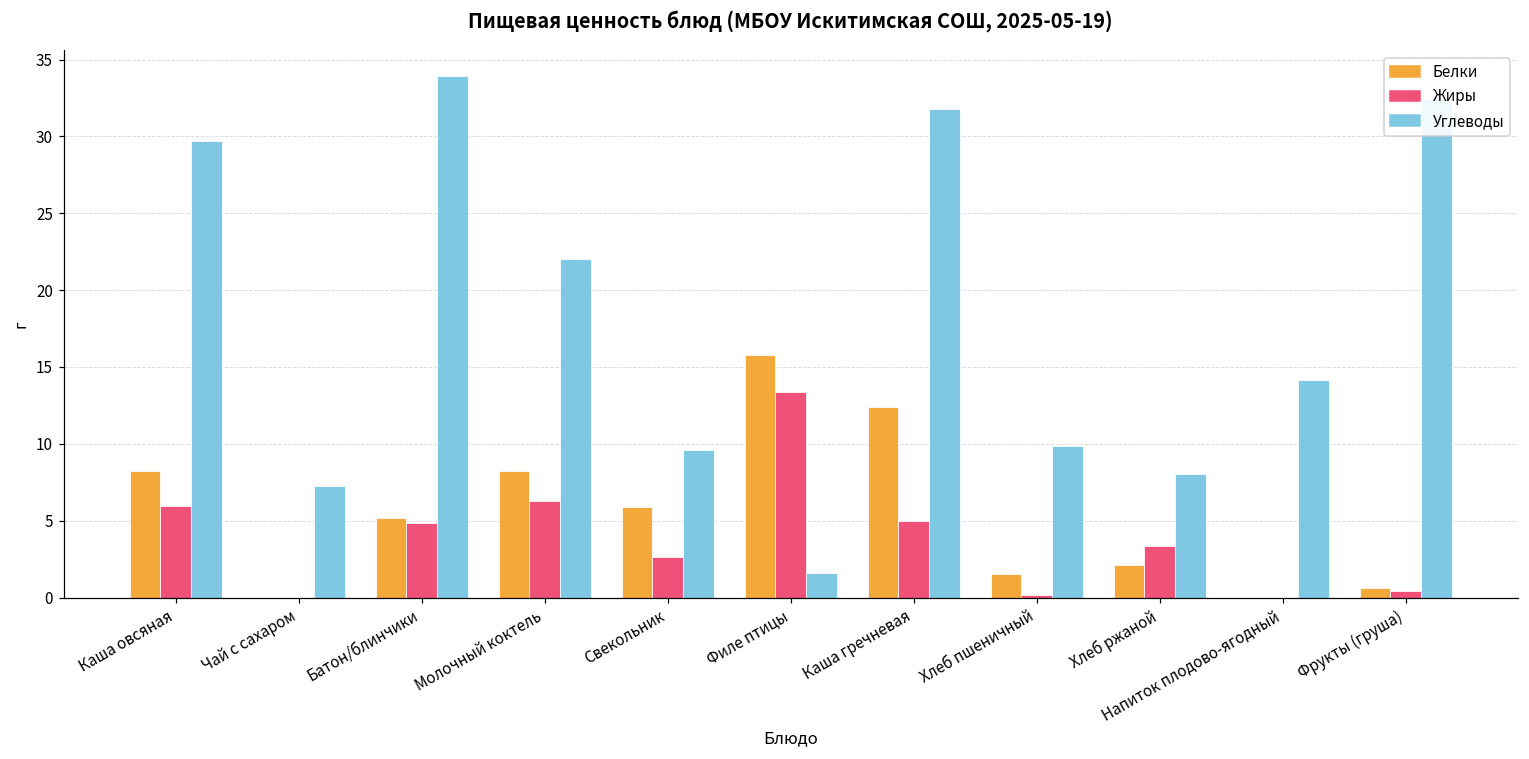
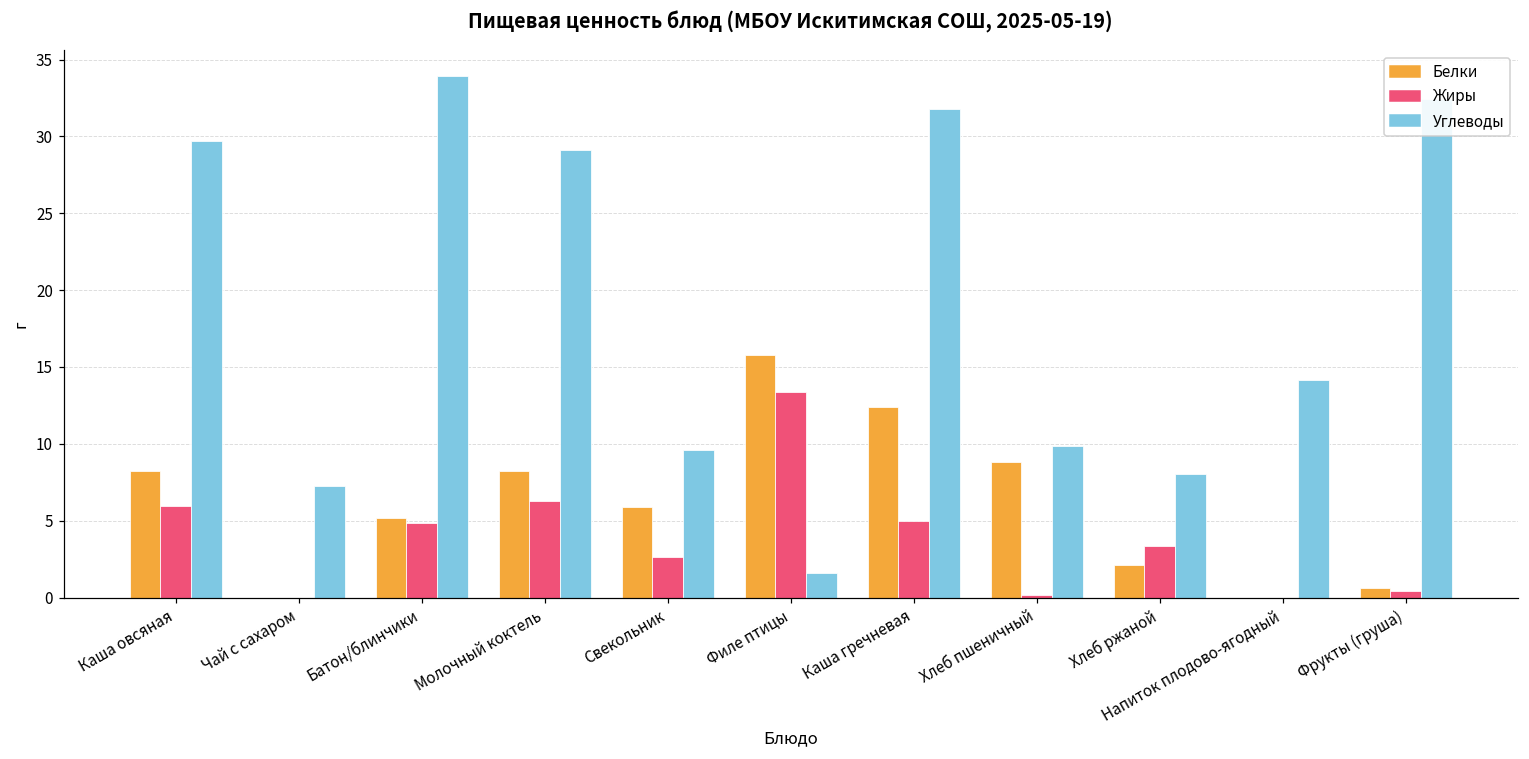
  {
    "Белки": {
      "Каша овсяная": 8.2,
      "Чай с сахаром": 0.0,
      "Батон/блинчики": 5.2,
      "Молочный коктель": 8.3,
      "Свекольник": 5.9,
      "Филе птицы": 15.8,
      "Каша гречневая": 12.4,
-     "Хлеб пшеничный": 1.5,
+     "Хлеб пшеничный": 8.8,
      "Хлеб ржаной": 2.1,
      "Напиток плодово-ягодный": 0.0,
      "Фрукты (груша)": 0.6
    },
    "Жиры": {
      "Каша овсяная": 6.0,
      "Чай с сахаром": 0.0,
      "Батон/блинчики": 4.9,
      "Молочный коктель": 6.3,
      "Свекольник": 2.7,
      "Филе птицы": 13.4,
      "Каша гречневая": 5.0,
      "Хлеб ржаной": 3.4,
      "Напиток плодово-ягодный": 0.0,
      "Фрукты (груша)": 0.5
    },
    "Углеводы": {
      "Каша овсяная": 29.7,
      "Чай с сахаром": 7.3,
      "Батон/блинчики": 33.9,
-     "Молочный коктель": 22.0,
+     "Молочный коктель": 29.1,
      "Свекольник": 9.6,
      "Филе птицы": 1.6,
      "Каша гречневая": 31.8,
      "Хлеб пшеничный": 9.8,
      "Хлеб ржаной": 8.0,
      "Напиток плодово-ягодный": 14.2
    }
  }
